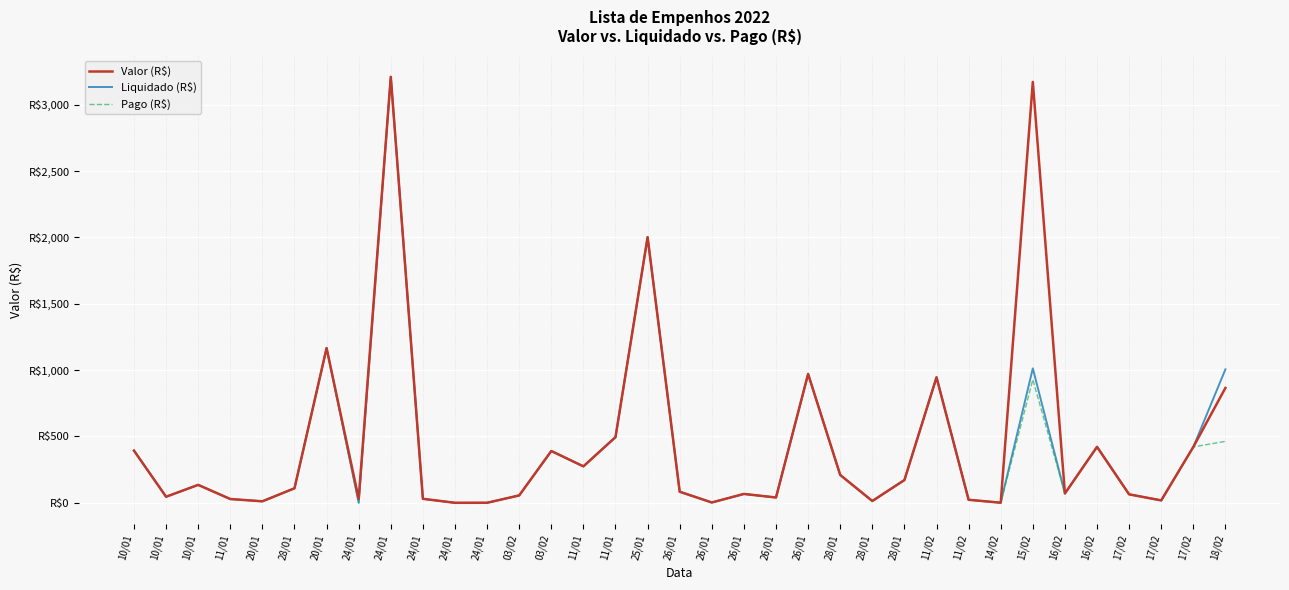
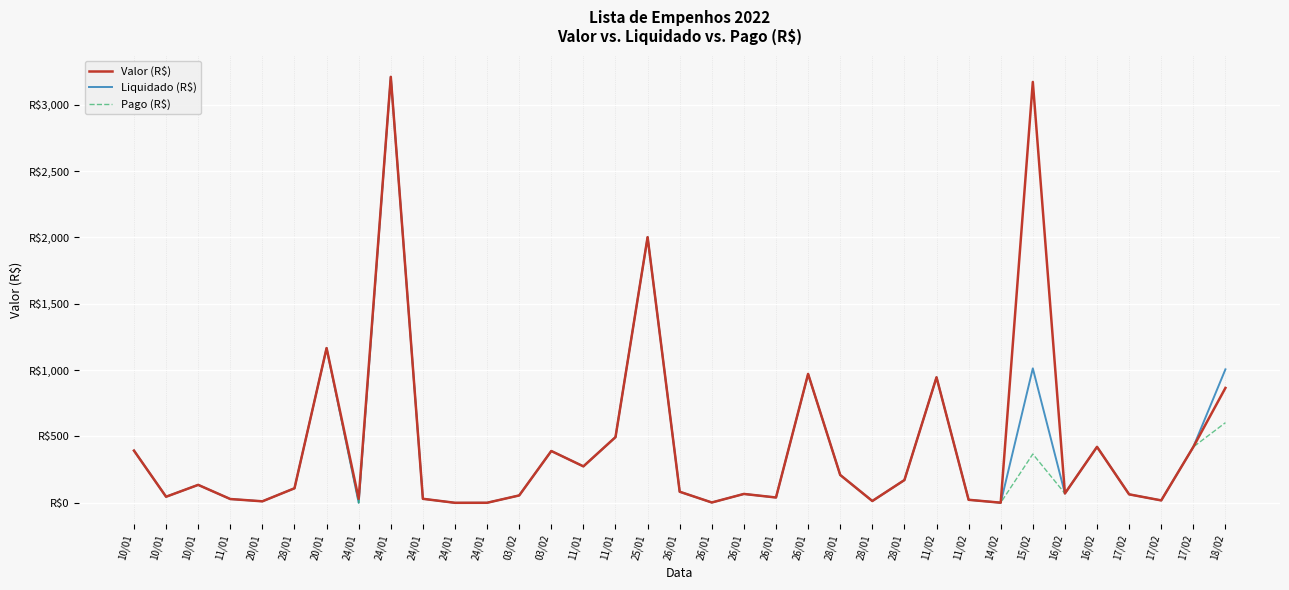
  {
    "Valor (R$)": {
      "15/02": "R$3,170",
      "18/02": "R$870"
    },
    "Liquidado (R$)": {
      "15/02": "R$1,010",
      "18/02": "R$1,010"
    },
    "Pago (R$)": {
-     "15/02": "R$930",
-     "18/02": "R$460"
+     "15/02": "R$370",
+     "18/02": "R$600"
    }
  }
